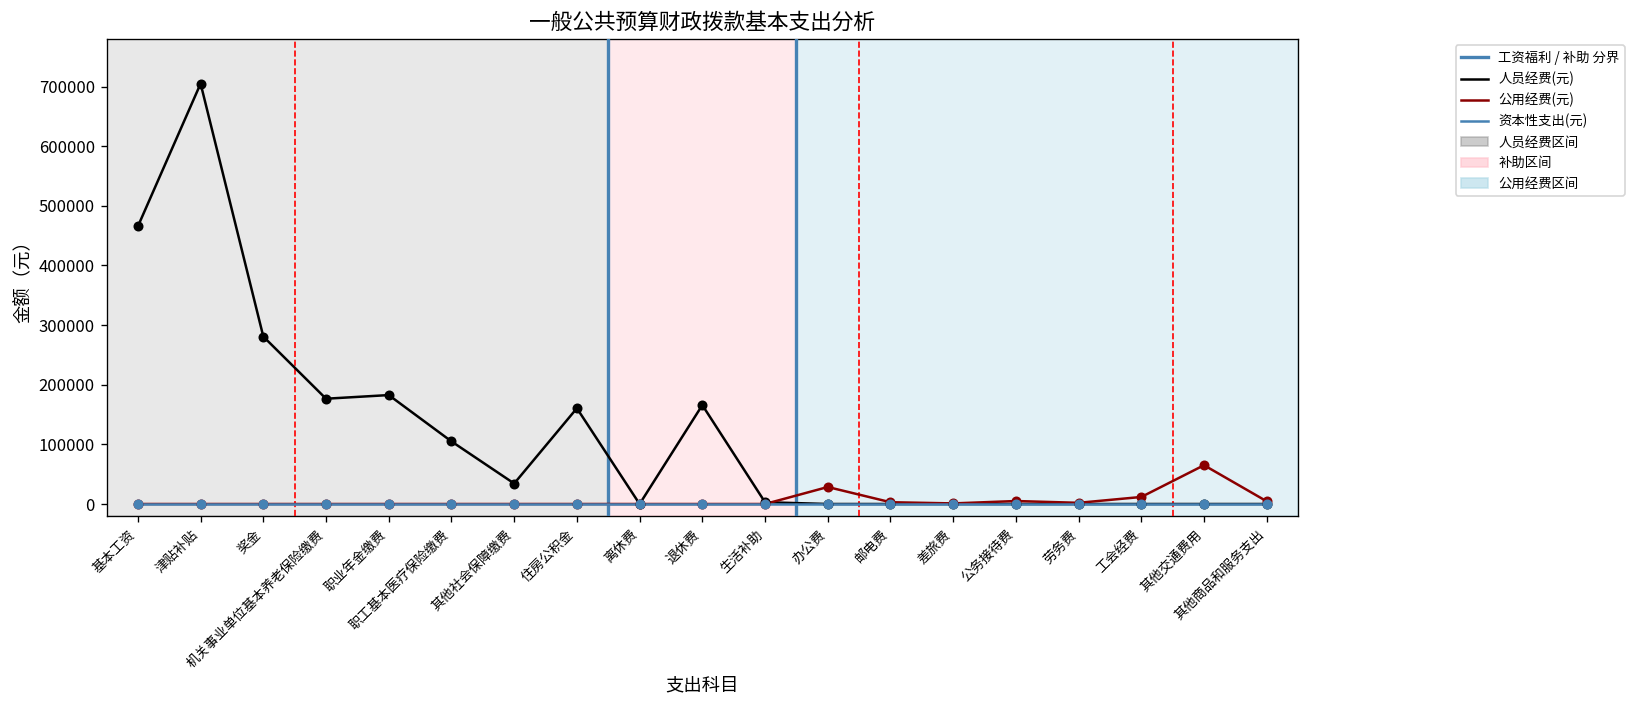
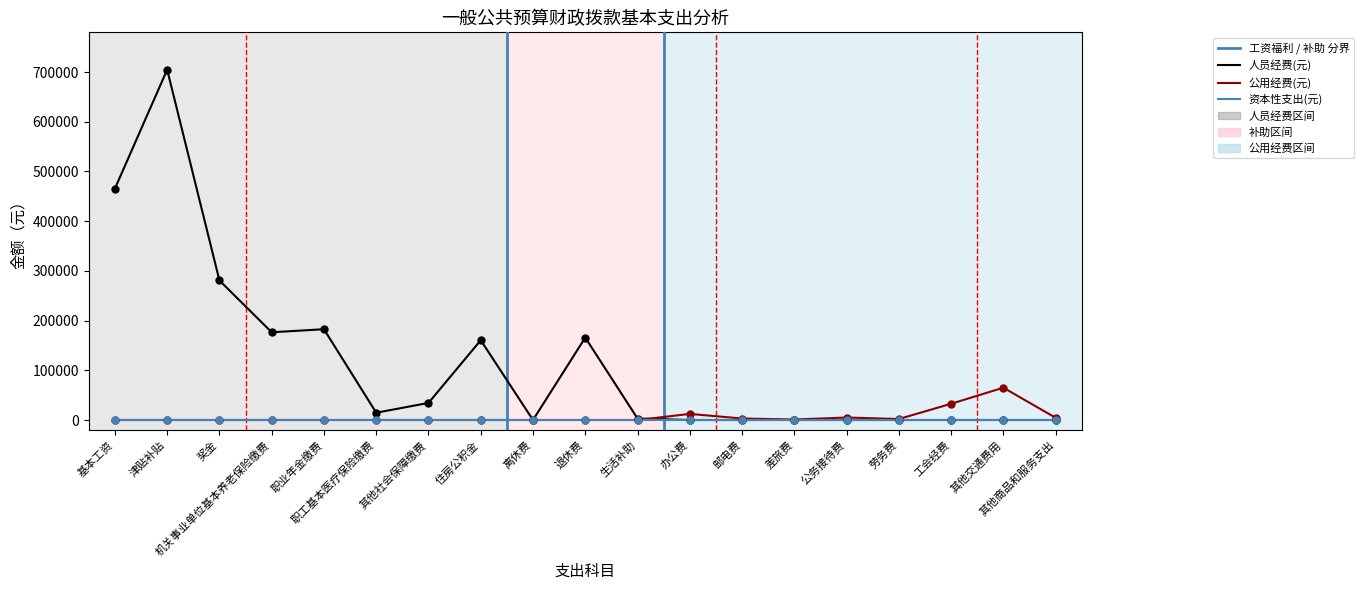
  {
    "人员经费(元)": {
      "基本工资": 470000,
      "津贴补贴": 700000,
      "奖金": 280000,
      "机关事业单位基本养老保险缴费": 180000,
      "职业年金缴费": 180000,
-     "职工基本医疗保险缴费": 100000,
+     "职工基本医疗保险缴费": 10000,
      "其他社会保障缴费": 30000,
      "住房公积金": 160000,
      "退休费": 170000
    },
    "公用经费(元)": {
-     "办公费": 30000,
-     "工会经费": 10000,
+     "办公费": 10000,
+     "工会经费": 30000,
      "其他交通费用": 70000
    }
  }
